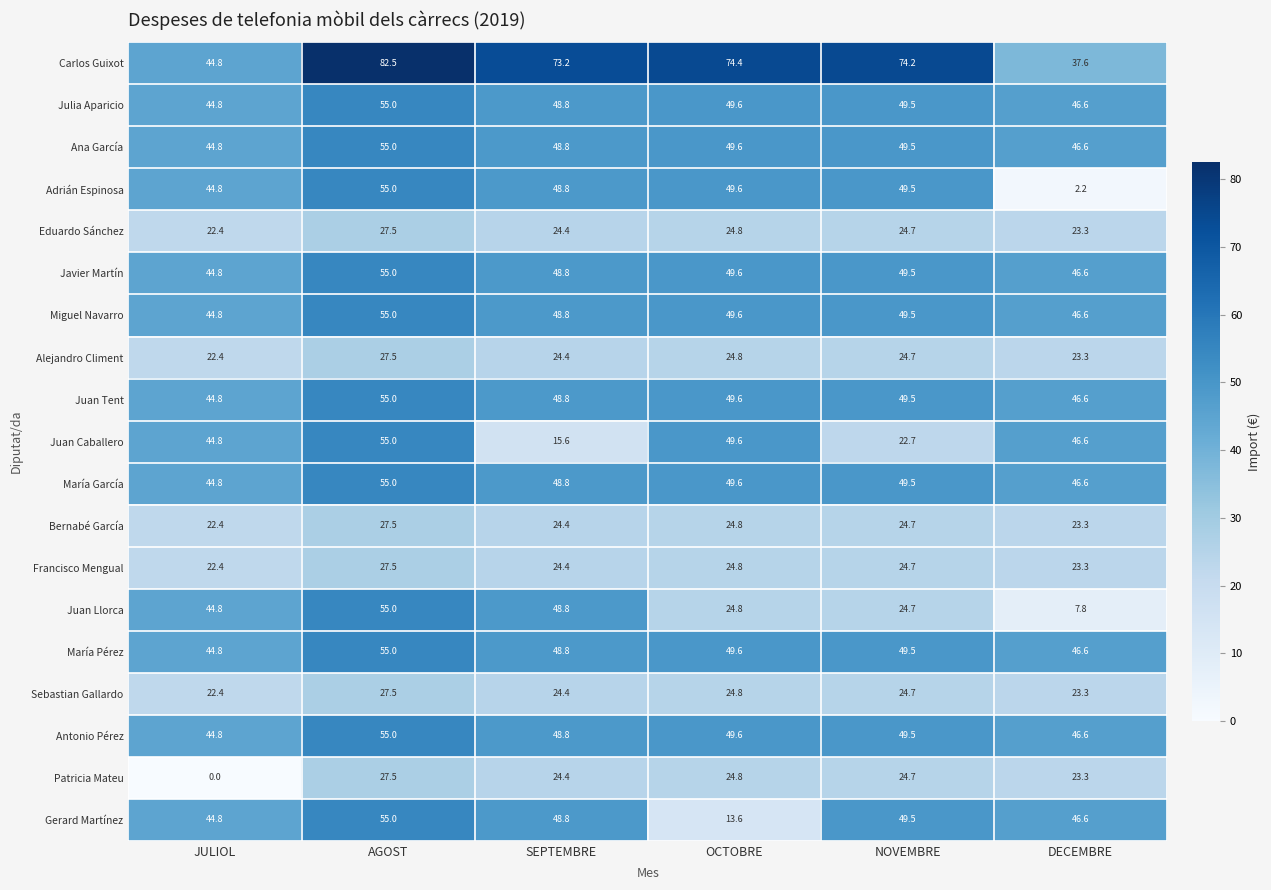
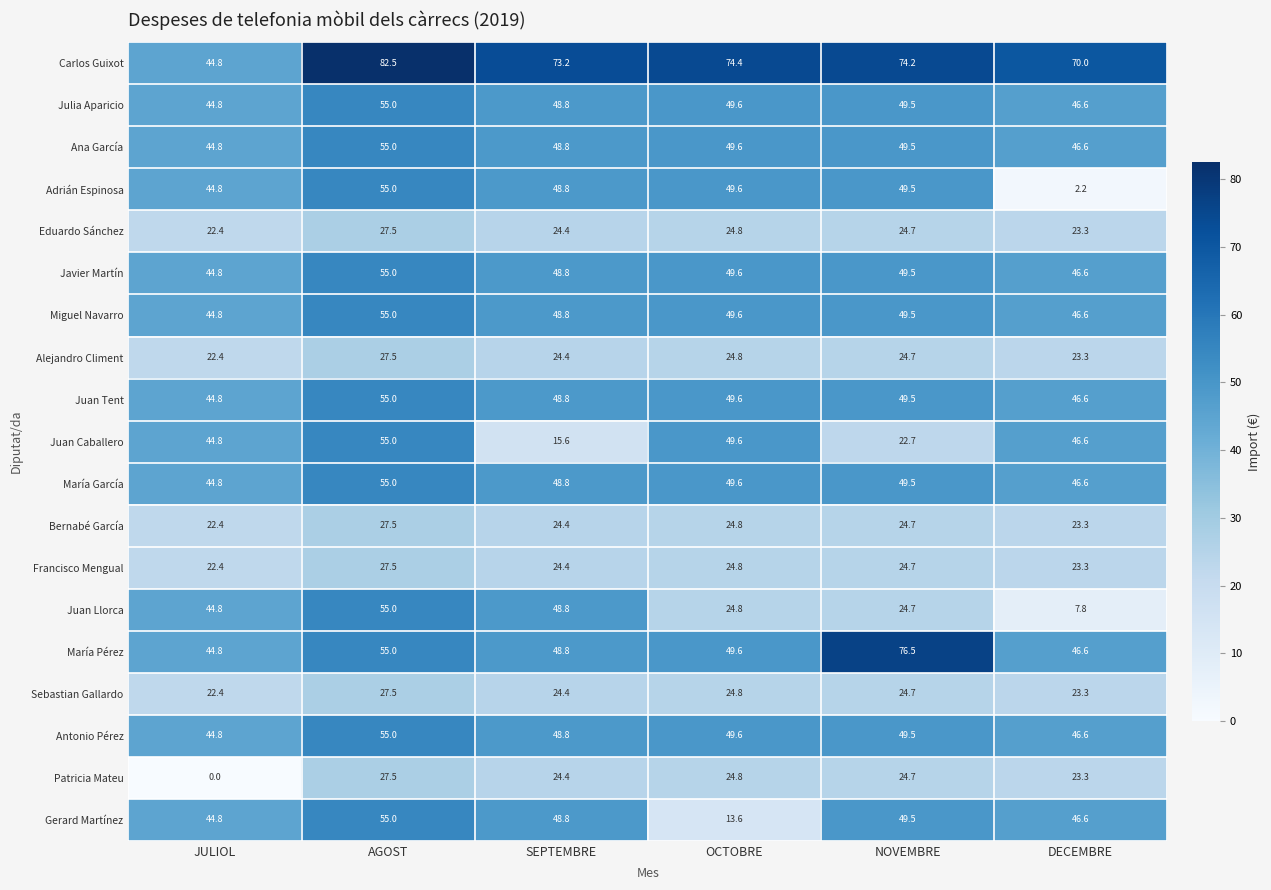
  {
    "Carlos Guixot": {
      "JULIOL": 44.8,
      "AGOST": 82.5,
      "SEPTEMBRE": 73.2,
      "OCTOBRE": 74.4,
      "NOVEMBRE": 74.2,
-     "DECEMBRE": 37.6
+     "DECEMBRE": 70.0
    },
    "Julia Aparicio": {
      "JULIOL": 44.8,
      "AGOST": 55.0,
      "SEPTEMBRE": 48.8,
      "OCTOBRE": 49.6,
      "NOVEMBRE": 49.5,
      "DECEMBRE": 46.6
    },
    "Ana García": {
      "JULIOL": 44.8,
      "AGOST": 55.0,
      "SEPTEMBRE": 48.8,
      "OCTOBRE": 49.6,
      "NOVEMBRE": 49.5,
      "DECEMBRE": 46.6
    },
    "Adrián Espinosa": {
      "JULIOL": 44.8,
      "AGOST": 55.0,
      "SEPTEMBRE": 48.8,
      "OCTOBRE": 49.6,
      "NOVEMBRE": 49.5,
      "DECEMBRE": 2.2
    },
    "Eduardo Sánchez": {
      "JULIOL": 22.4,
      "AGOST": 27.5,
      "SEPTEMBRE": 24.4,
      "OCTOBRE": 24.8,
      "NOVEMBRE": 24.7,
      "DECEMBRE": 23.3
    },
    "Javier Martín": {
      "JULIOL": 44.8,
      "AGOST": 55.0,
      "SEPTEMBRE": 48.8,
      "OCTOBRE": 49.6,
      "NOVEMBRE": 49.5,
      "DECEMBRE": 46.6
    },
    "Miguel Navarro": {
      "JULIOL": 44.8,
      "AGOST": 55.0,
      "SEPTEMBRE": 48.8,
      "OCTOBRE": 49.6,
      "NOVEMBRE": 49.5,
      "DECEMBRE": 46.6
    },
    "Alejandro Climent": {
      "JULIOL": 22.4,
      "AGOST": 27.5,
      "SEPTEMBRE": 24.4,
      "OCTOBRE": 24.8,
      "NOVEMBRE": 24.7,
      "DECEMBRE": 23.3
    },
    "Juan Tent": {
      "JULIOL": 44.8,
      "AGOST": 55.0,
      "SEPTEMBRE": 48.8,
      "OCTOBRE": 49.6,
      "NOVEMBRE": 49.5,
      "DECEMBRE": 46.6
    },
    "Juan Caballero": {
      "JULIOL": 44.8,
      "AGOST": 55.0,
      "SEPTEMBRE": 15.6,
      "OCTOBRE": 49.6,
      "NOVEMBRE": 22.7,
      "DECEMBRE": 46.6
    },
    "María García": {
      "JULIOL": 44.8,
      "AGOST": 55.0,
      "SEPTEMBRE": 48.8,
      "OCTOBRE": 49.6,
      "NOVEMBRE": 49.5,
      "DECEMBRE": 46.6
    },
    "Bernabé García": {
      "JULIOL": 22.4,
      "AGOST": 27.5,
      "SEPTEMBRE": 24.4,
      "OCTOBRE": 24.8,
      "NOVEMBRE": 24.7,
      "DECEMBRE": 23.3
    },
    "Francisco Mengual": {
      "JULIOL": 22.4,
      "AGOST": 27.5,
      "SEPTEMBRE": 24.4,
      "OCTOBRE": 24.8,
      "NOVEMBRE": 24.7,
      "DECEMBRE": 23.3
    },
    "Juan Llorca": {
      "JULIOL": 44.8,
      "AGOST": 55.0,
      "SEPTEMBRE": 48.8,
      "OCTOBRE": 24.8,
      "NOVEMBRE": 24.7,
      "DECEMBRE": 7.8
    },
    "María Pérez": {
      "JULIOL": 44.8,
      "AGOST": 55.0,
      "SEPTEMBRE": 48.8,
      "OCTOBRE": 49.6,
-     "NOVEMBRE": 49.5,
+     "NOVEMBRE": 76.5,
      "DECEMBRE": 46.6
    },
    "Sebastian Gallardo": {
      "JULIOL": 22.4,
      "AGOST": 27.5,
      "SEPTEMBRE": 24.4,
      "OCTOBRE": 24.8,
      "NOVEMBRE": 24.7,
      "DECEMBRE": 23.3
    },
    "Antonio Pérez": {
      "JULIOL": 44.8,
      "AGOST": 55.0,
      "SEPTEMBRE": 48.8,
      "OCTOBRE": 49.6,
      "NOVEMBRE": 49.5,
      "DECEMBRE": 46.6
    },
    "Patricia Mateu": {
      "JULIOL": 0.0,
      "AGOST": 27.5,
      "SEPTEMBRE": 24.4,
      "OCTOBRE": 24.8,
      "NOVEMBRE": 24.7,
      "DECEMBRE": 23.3
    },
    "Gerard Martínez": {
      "JULIOL": 44.8,
      "AGOST": 55.0,
      "SEPTEMBRE": 48.8,
      "OCTOBRE": 13.6,
      "NOVEMBRE": 49.5,
      "DECEMBRE": 46.6
    }
  }
